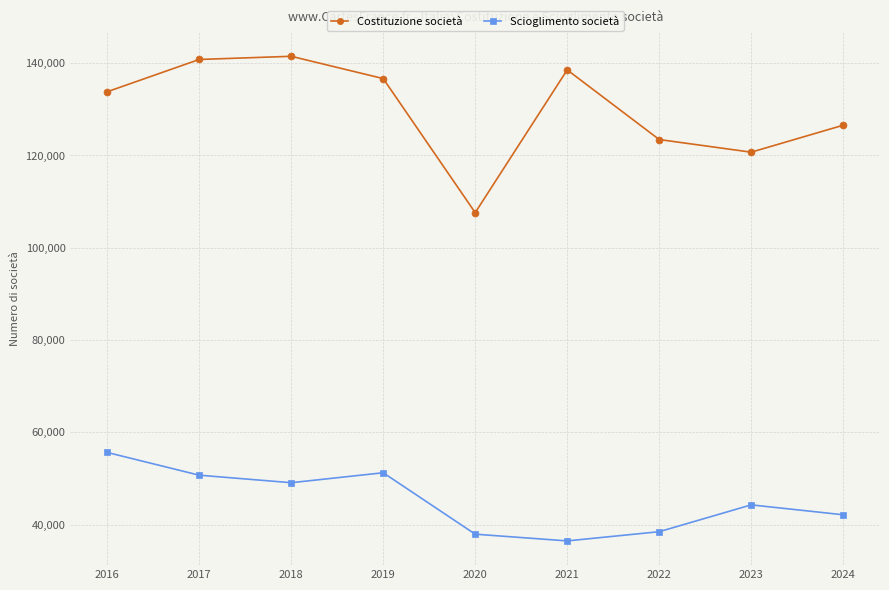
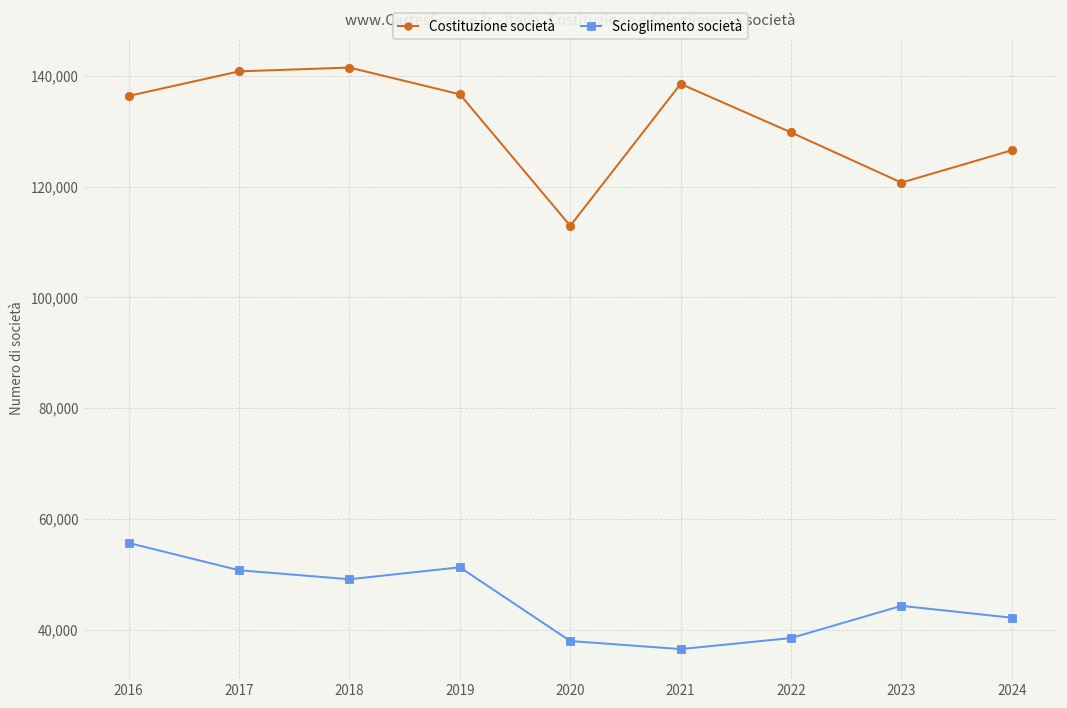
  {
    "Costituzione società": {
-     "2016": "134,000",
+     "2016": "136,000",
      "2017": "141,000",
      "2018": "141,000",
      "2019": "137,000",
-     "2020": "108,000",
+     "2020": "113,000",
      "2021": "139,000",
-     "2022": "123,000",
+     "2022": "130,000",
      "2023": "121,000",
      "2024": "127,000"
    },
    "Scioglimento società": {
      "2016": "56,000",
      "2017": "51,000",
      "2018": "49,000",
      "2019": "51,000",
      "2020": "38,000",
      "2021": "36,000",
      "2022": "38,000",
      "2023": "44,000",
      "2024": "42,000"
    }
  }
